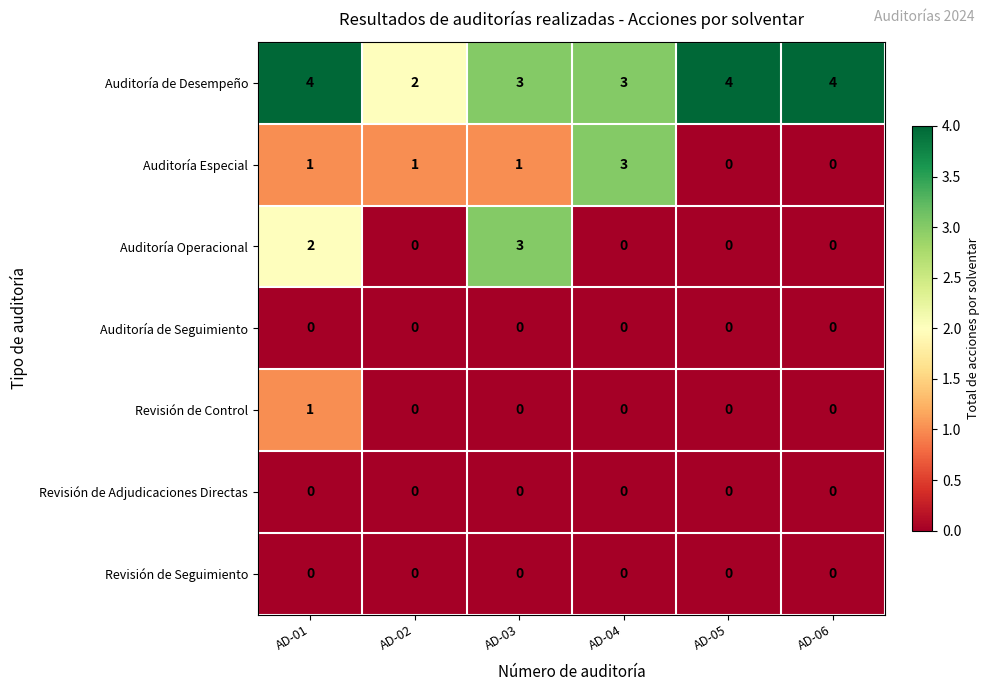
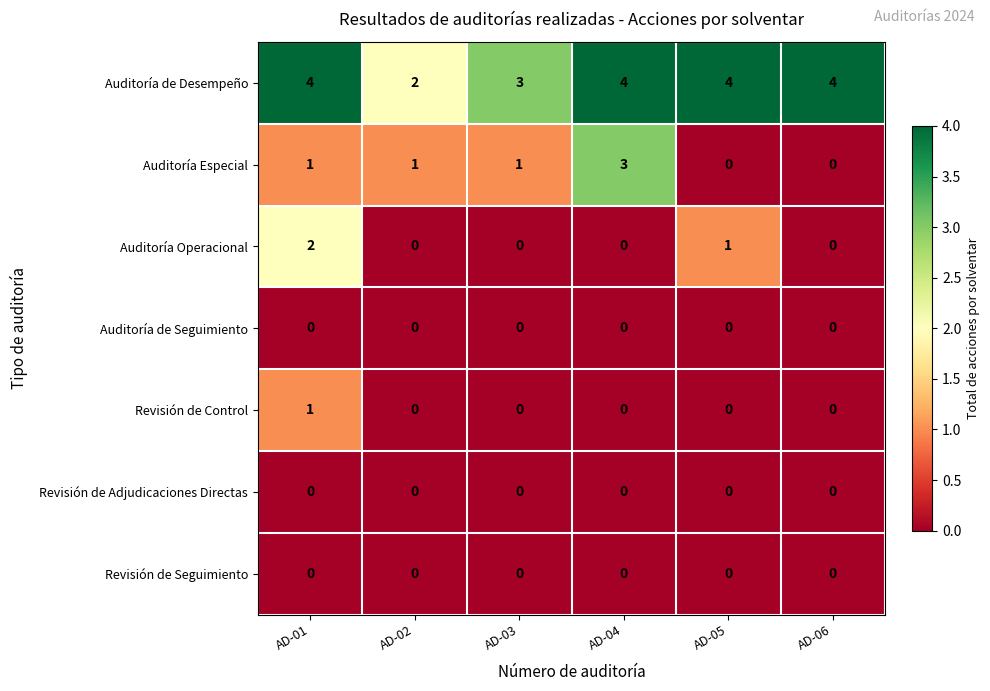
  {
    "Auditoría de Desempeño": {
      "AD-01": 4,
      "AD-02": 2,
      "AD-03": 3,
-     "AD-04": 3,
+     "AD-04": 4,
      "AD-05": 4,
      "AD-06": 4
    },
    "Auditoría Especial": {
      "AD-01": 1,
      "AD-02": 1,
      "AD-03": 1,
      "AD-04": 3,
      "AD-05": 0,
      "AD-06": 0
    },
    "Auditoría Operacional": {
      "AD-01": 2,
      "AD-02": 0,
-     "AD-03": 3,
+     "AD-03": 0,
      "AD-04": 0,
-     "AD-05": 0,
+     "AD-05": 1,
      "AD-06": 0
    },
    "Auditoría de Seguimiento": {
      "AD-01": 0,
      "AD-02": 0,
      "AD-03": 0,
      "AD-04": 0,
      "AD-05": 0,
      "AD-06": 0
    },
    "Revisión de Control": {
      "AD-01": 1,
      "AD-02": 0,
      "AD-03": 0,
      "AD-04": 0,
      "AD-05": 0,
      "AD-06": 0
    },
    "Revisión de Adjudicaciones Directas": {
      "AD-01": 0,
      "AD-02": 0,
      "AD-03": 0,
      "AD-04": 0,
      "AD-05": 0,
      "AD-06": 0
    },
    "Revisión de Seguimiento": {
      "AD-01": 0,
      "AD-02": 0,
      "AD-03": 0,
      "AD-04": 0,
      "AD-05": 0,
      "AD-06": 0
    }
  }
